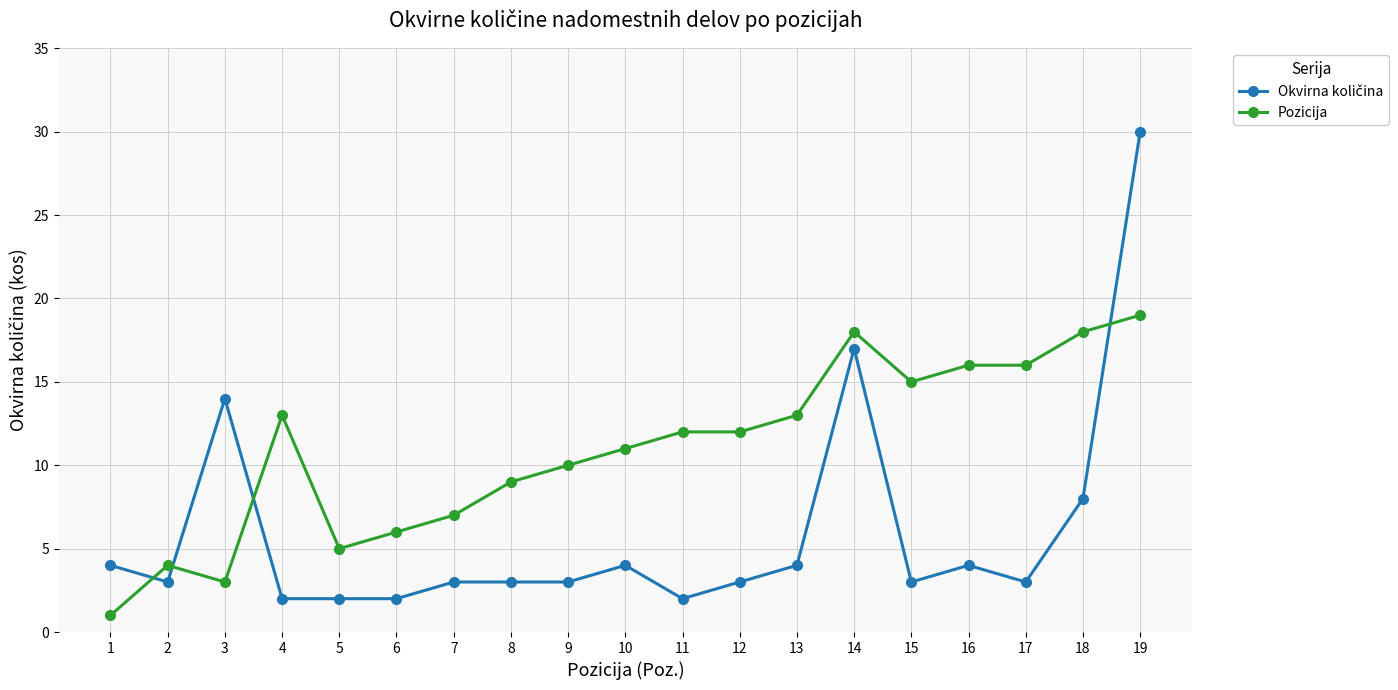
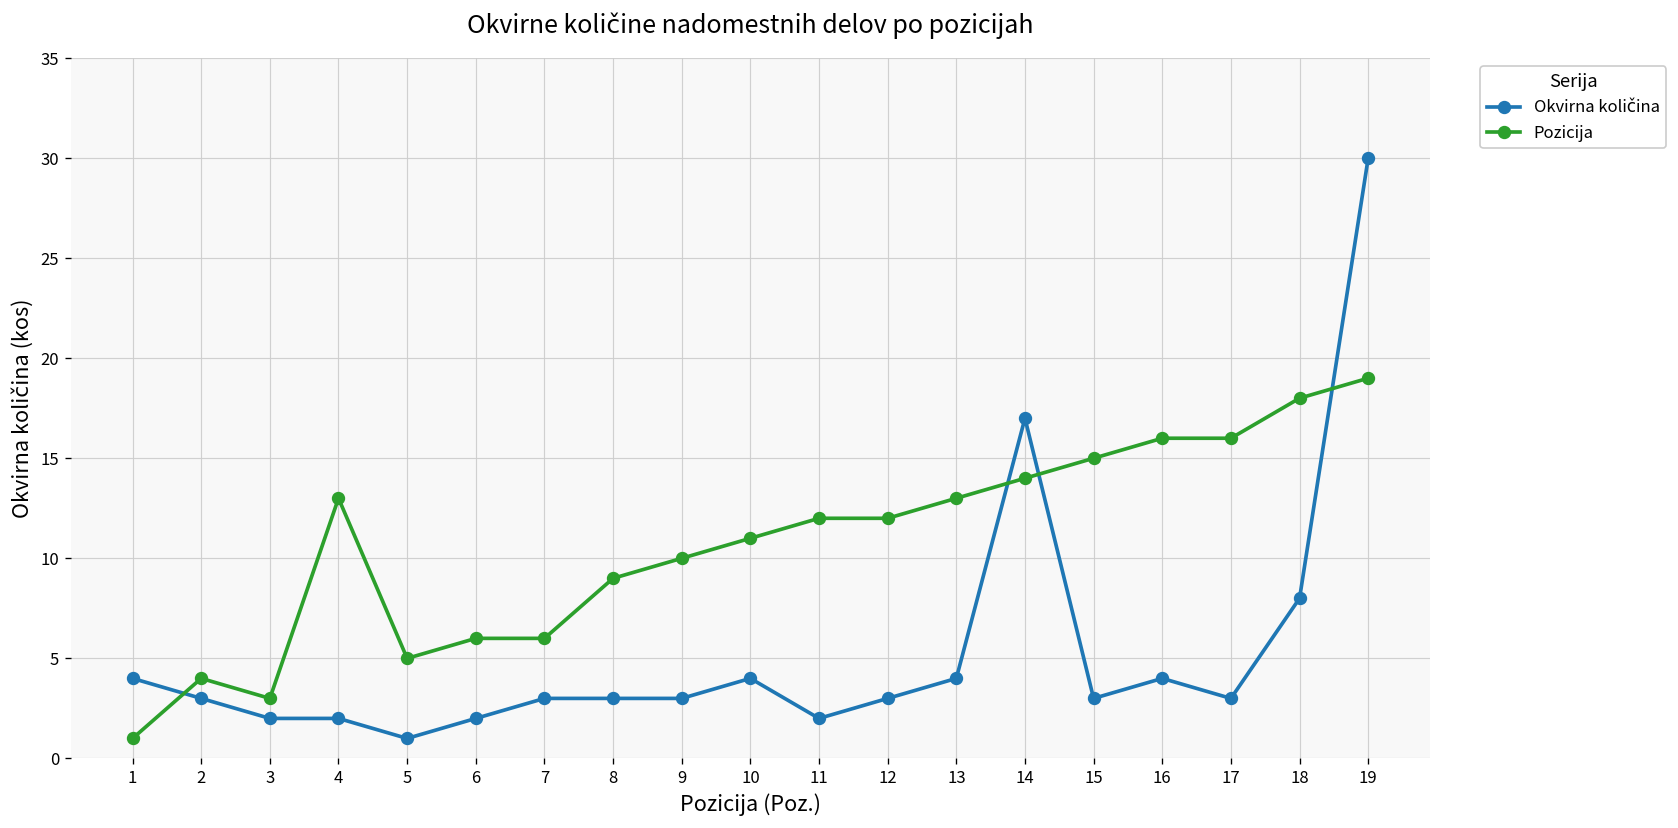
  {
    "Okvirna količina": {
      "1": 4,
      "2": 3,
-     "3": 14,
+     "3": 2,
      "4": 2,
-     "5": 2,
+     "5": 1,
      "6": 2,
      "7": 3,
      "8": 3,
      "9": 3,
      "10": 4,
      "11": 2,
      "12": 3,
      "13": 4,
      "14": 17,
      "15": 3,
      "16": 4,
      "17": 3,
      "18": 8,
      "19": 30
    },
    "Pozicija": {
      "1": 1,
      "2": 4,
      "3": 3,
      "4": 13,
      "5": 5,
      "6": 6,
-     "7": 7,
+     "7": 6,
      "8": 9,
      "9": 10,
      "10": 11,
      "11": 12,
      "12": 12,
      "13": 13,
-     "14": 18,
+     "14": 14,
      "15": 15,
      "16": 16,
      "17": 16,
      "18": 18,
      "19": 19
    }
  }
